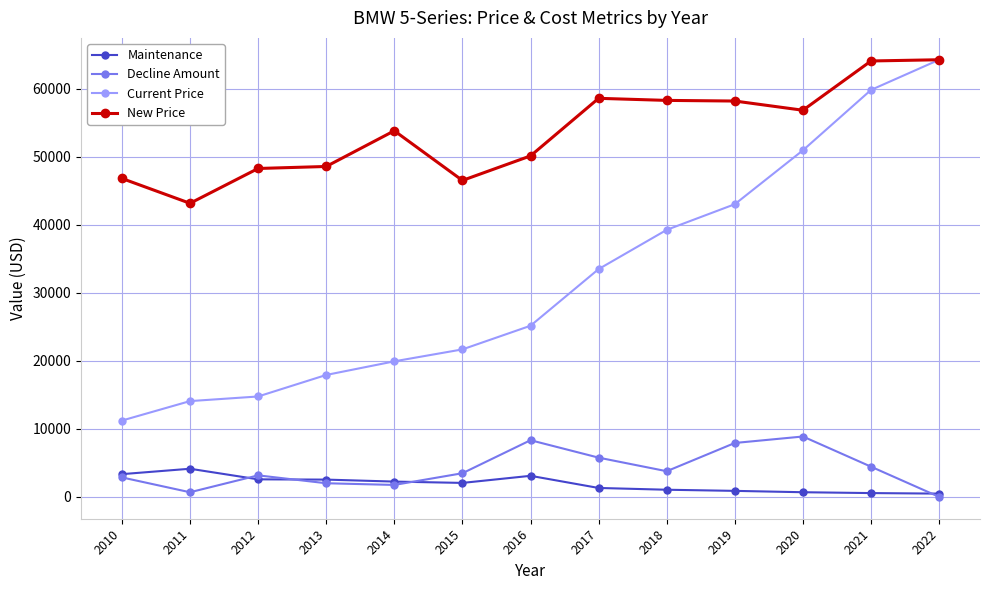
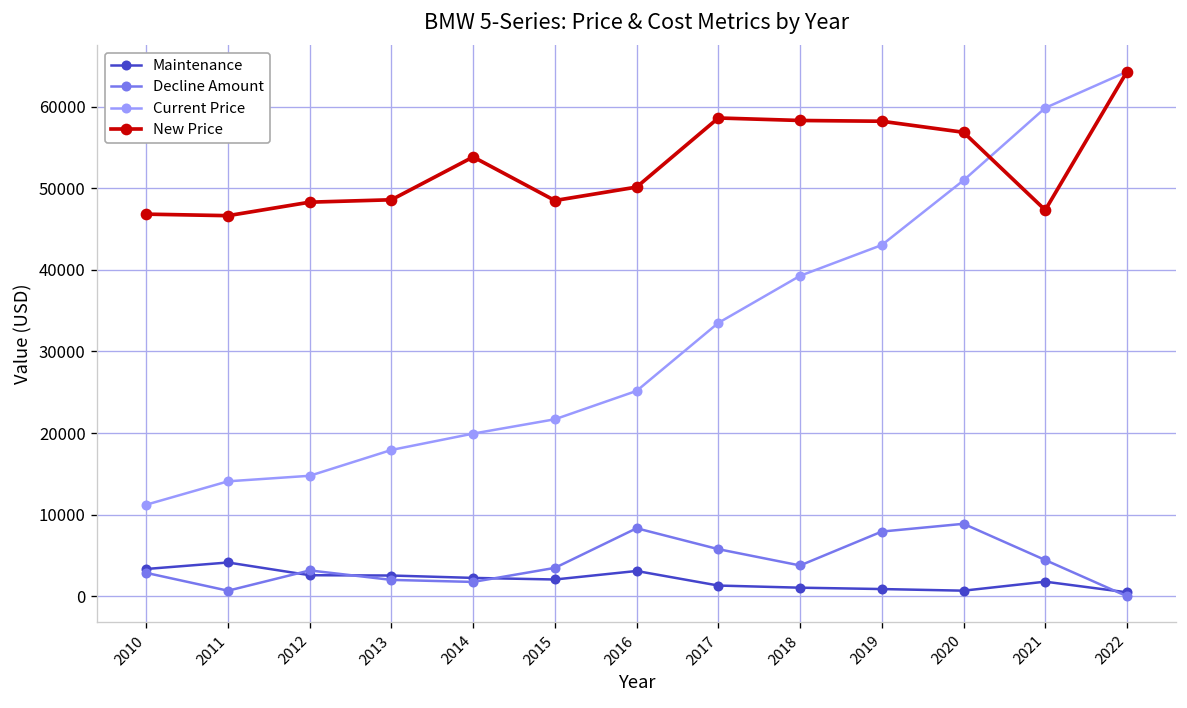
  {
    "Maintenance": {
      "2010": 3000,
      "2011": 4000,
      "2012": 3000,
      "2013": 3000,
      "2014": 2000,
      "2015": 2000,
      "2016": 3000,
      "2017": 1000,
      "2018": 1000,
      "2019": 1000,
      "2020": 1000,
-     "2021": 1000,
+     "2021": 2000,
      "2022": 0
    },
    "New Price": {
      "2010": 47000,
-     "2011": 43000,
+     "2011": 47000,
      "2012": 48000,
      "2013": 49000,
      "2014": 54000,
-     "2015": 47000,
+     "2015": 48000,
      "2016": 50000,
      "2017": 59000,
      "2018": 58000,
      "2019": 58000,
      "2020": 57000,
-     "2021": 64000
+     "2021": 47000
    }
  }
